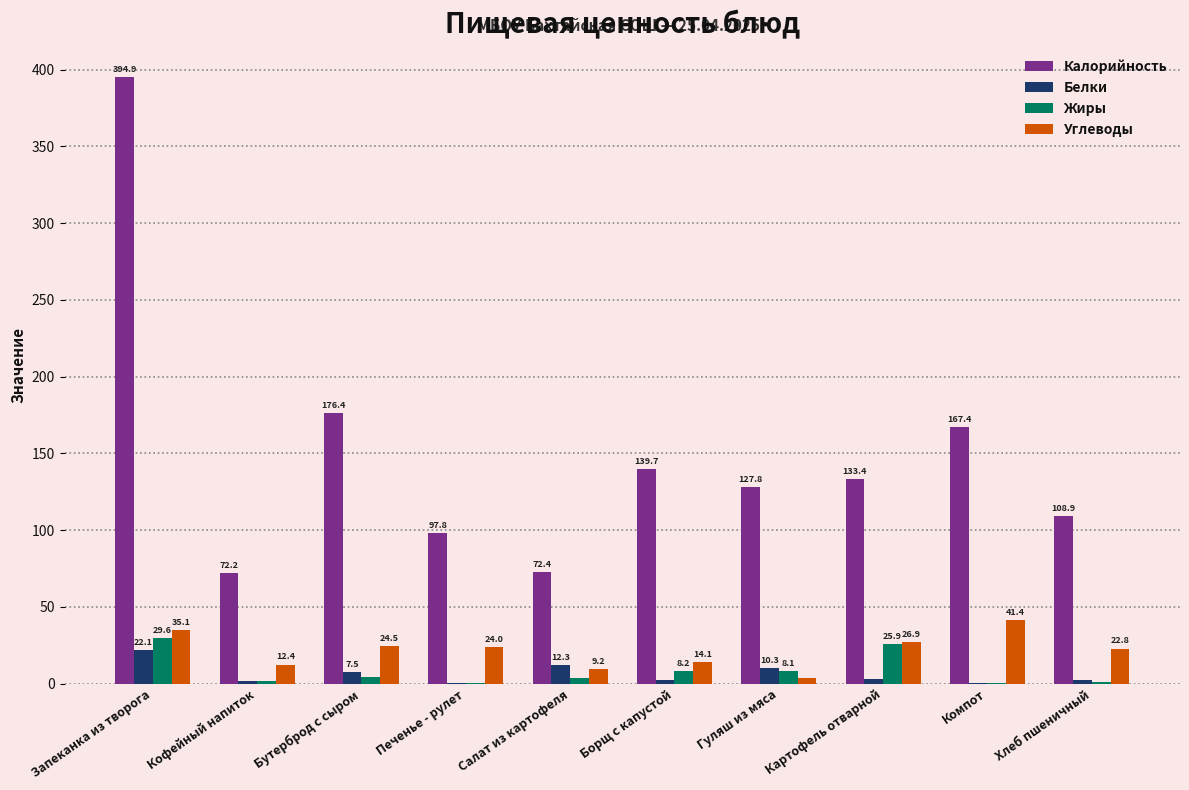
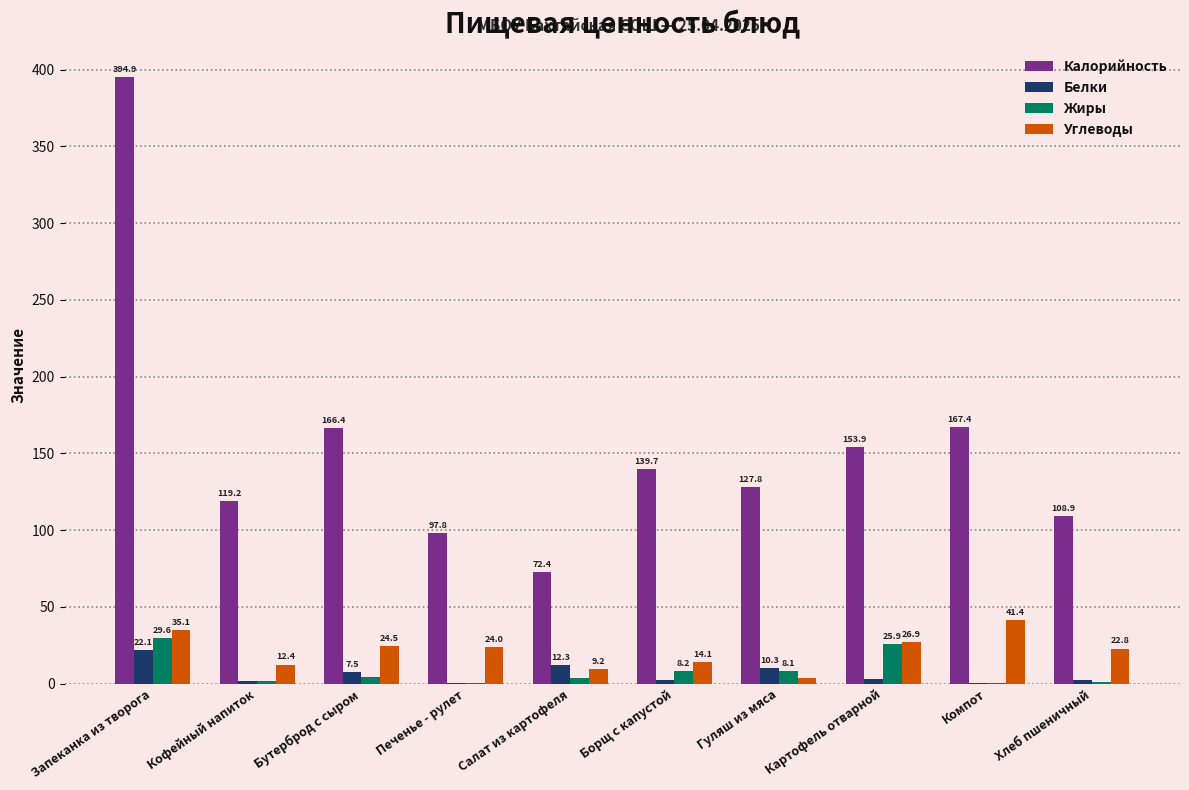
  {
    "Калорийность": {
      "Запеканка из творога": 394.9,
-     "Кофейный напиток": 72.2,
-     "Бутерброд с сыром": 176.4,
+     "Кофейный напиток": 119.2,
+     "Бутерброд с сыром": 166.4,
      "Печенье - рулет": 97.8,
      "Салат из картофеля": 72.4,
      "Борщ с капустой": 139.7,
      "Гуляш из мяса": 127.8,
-     "Картофель отварной": 133.4,
+     "Картофель отварной": 153.9,
      "Компот": 167.4,
      "Хлеб пшеничный": 108.9
    },
    "Белки": {
      "Запеканка из творога": 22.1,
      "Бутерброд с сыром": 7.5,
      "Салат из картофеля": 12.3,
      "Гуляш из мяса": 10.3
    },
    "Жиры": {
      "Запеканка из творога": 29.6,
      "Борщ с капустой": 8.2,
      "Гуляш из мяса": 8.1,
      "Картофель отварной": 25.9
    },
    "Углеводы": {
      "Запеканка из творога": 35.1,
      "Кофейный напиток": 12.4,
      "Бутерброд с сыром": 24.5,
      "Печенье - рулет": 24.0,
      "Салат из картофеля": 9.2,
      "Борщ с капустой": 14.1,
      "Картофель отварной": 26.9,
      "Компот": 41.4,
      "Хлеб пшеничный": 22.8
    }
  }
